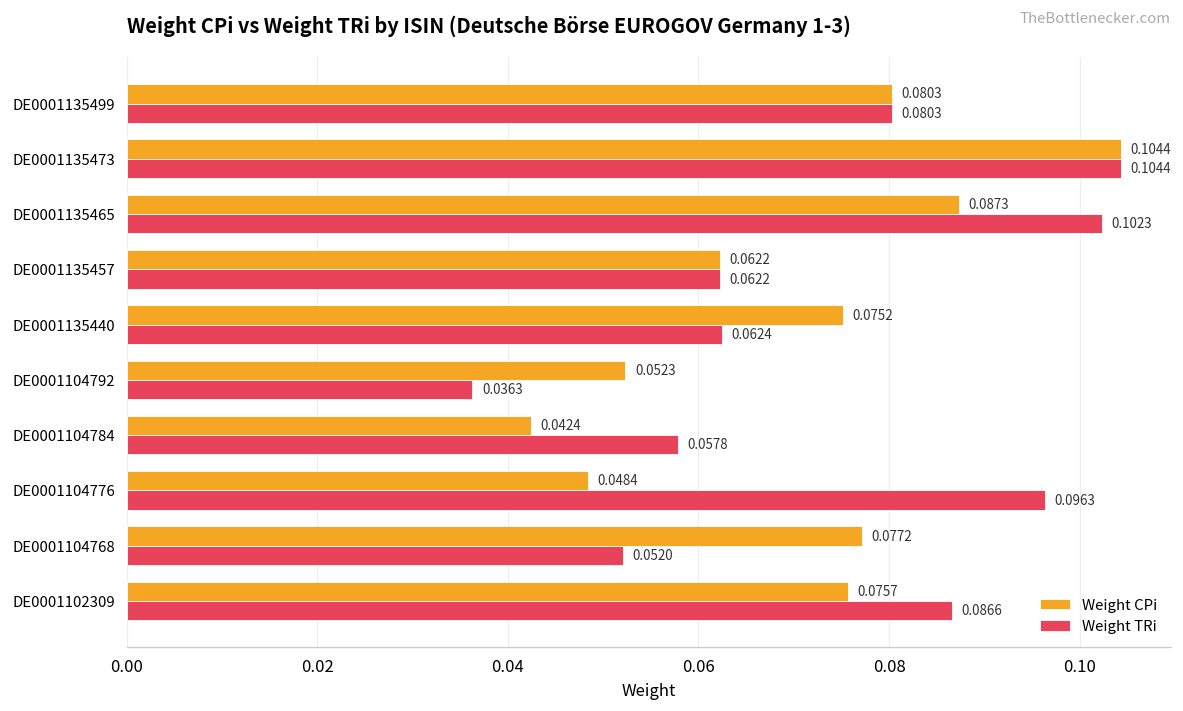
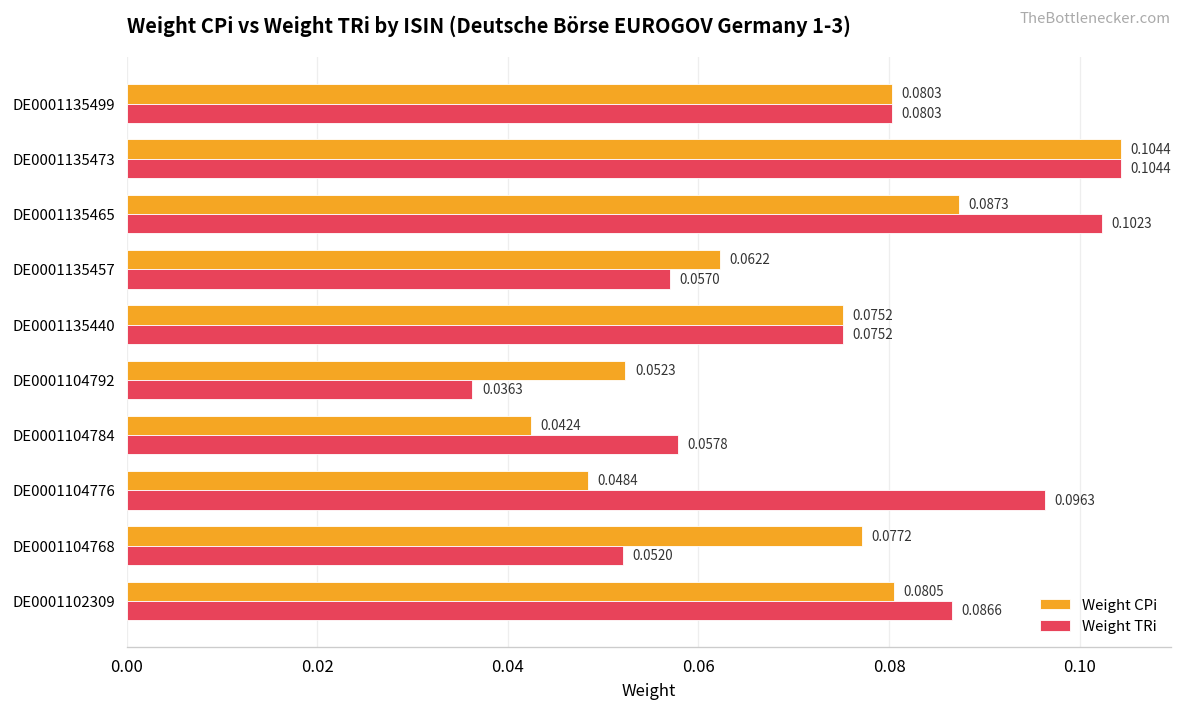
  {
    "Weight CPi": {
      "DE0001135499": 0.0803,
      "DE0001135473": 0.1044,
      "DE0001135465": 0.0873,
      "DE0001135457": 0.0622,
      "DE0001135440": 0.0752,
      "DE0001104792": 0.0523,
      "DE0001104784": 0.0424,
      "DE0001104776": 0.0484,
      "DE0001104768": 0.0772,
-     "DE0001102309": 0.0757
+     "DE0001102309": 0.0805
    },
    "Weight TRi": {
      "DE0001135499": 0.0803,
      "DE0001135473": 0.1044,
      "DE0001135465": 0.1023,
-     "DE0001135457": 0.0622,
-     "DE0001135440": 0.0624,
+     "DE0001135457": 0.0570,
+     "DE0001135440": 0.0752,
      "DE0001104792": 0.0363,
      "DE0001104784": 0.0578,
      "DE0001104776": 0.0963,
      "DE0001104768": 0.0520,
      "DE0001102309": 0.0866
    }
  }
